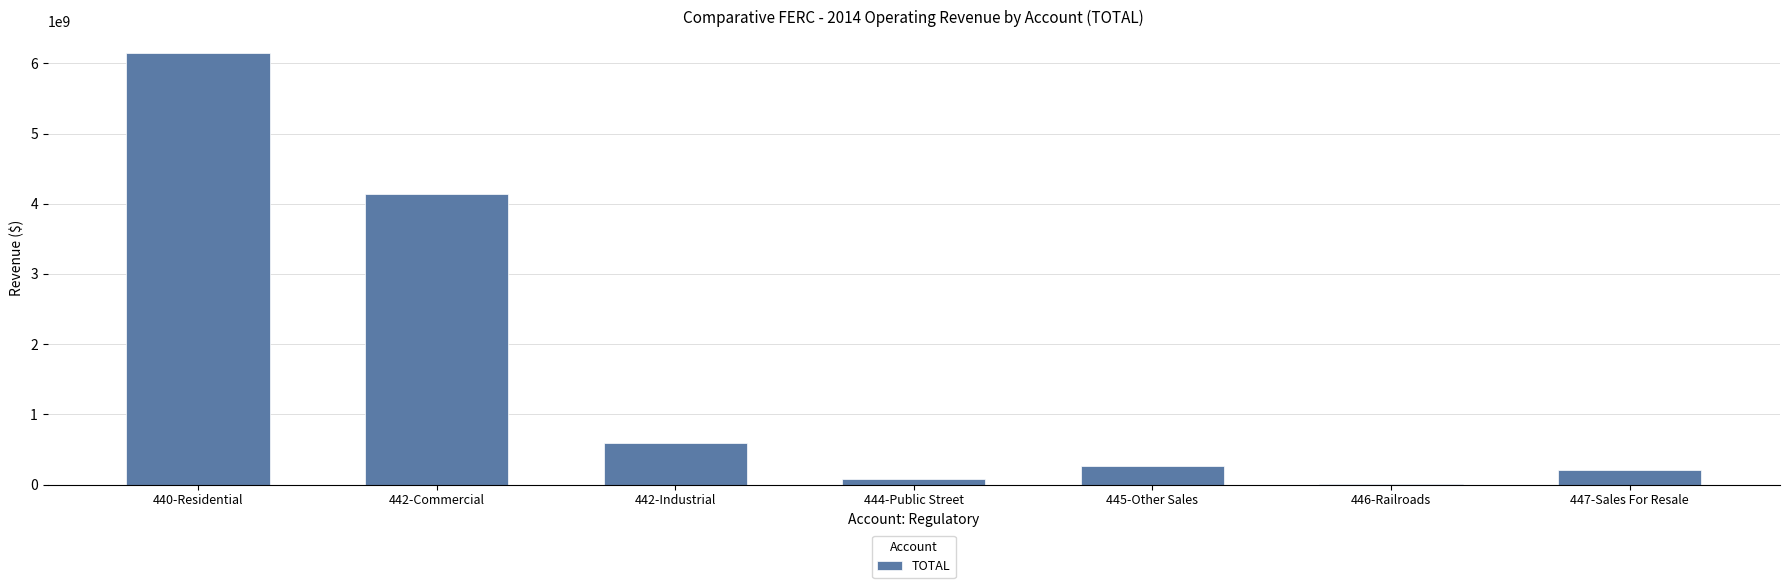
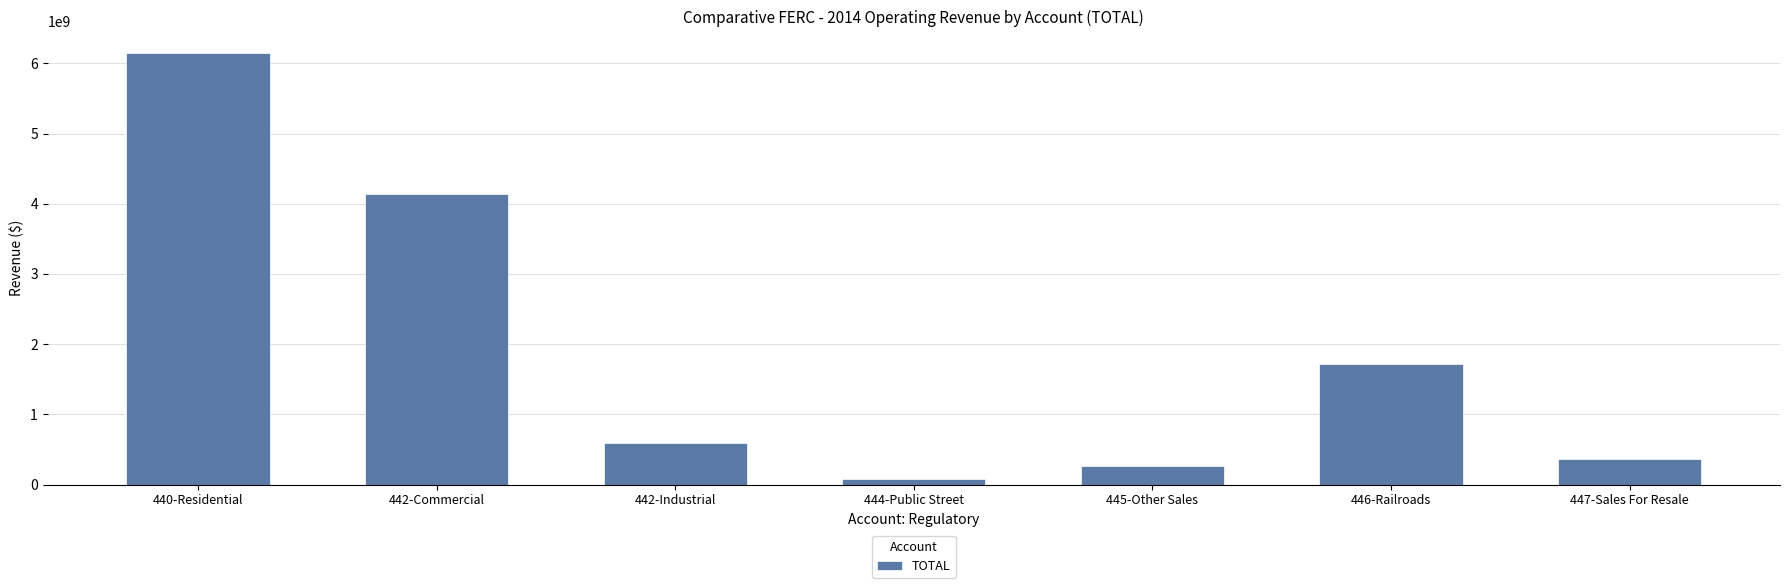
  {
    "440-Residential": 6100000000,
    "442-Commercial": 4100000000,
    "442-Industrial": 600000000,
    "444-Public Street": 100000000,
    "445-Other Sales": 300000000,
-   "446-Railroads": 0,
-   "447-Sales For Resale": 200000000
+   "446-Railroads": 1700000000,
+   "447-Sales For Resale": 400000000
  }
